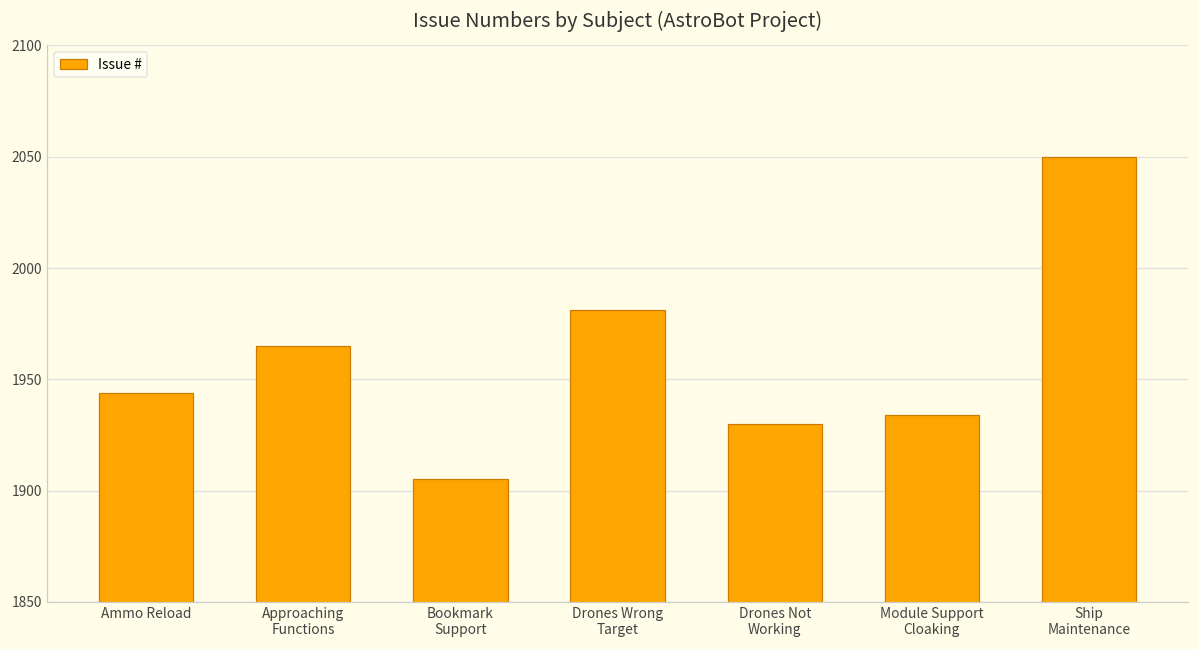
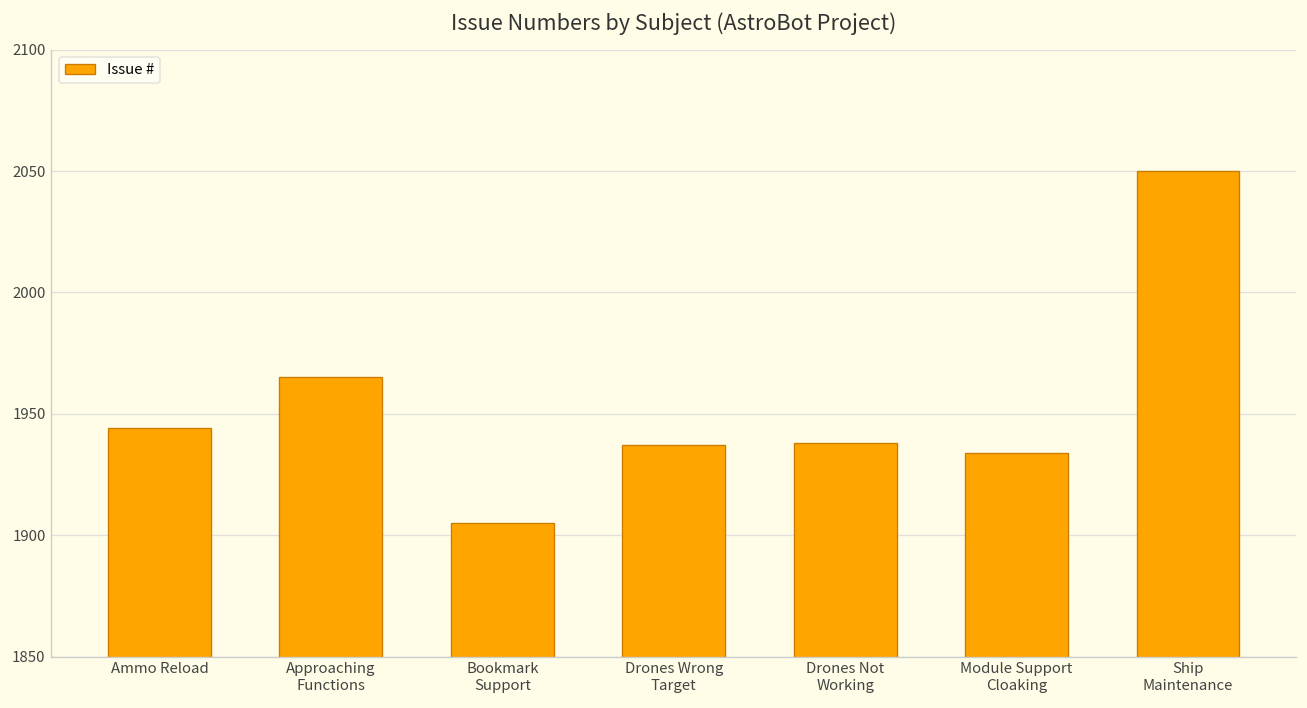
  {
    "Ammo Reload": 1944,
    "Approaching Functions": 1965,
    "Bookmark Support": 1905,
-   "Drones Wrong Target": 1981,
-   "Drones Not Working": 1930,
+   "Drones Wrong Target": 1937,
+   "Drones Not Working": 1938,
    "Module Support Cloaking": 1934,
    "Ship Maintenance": 2050
  }
